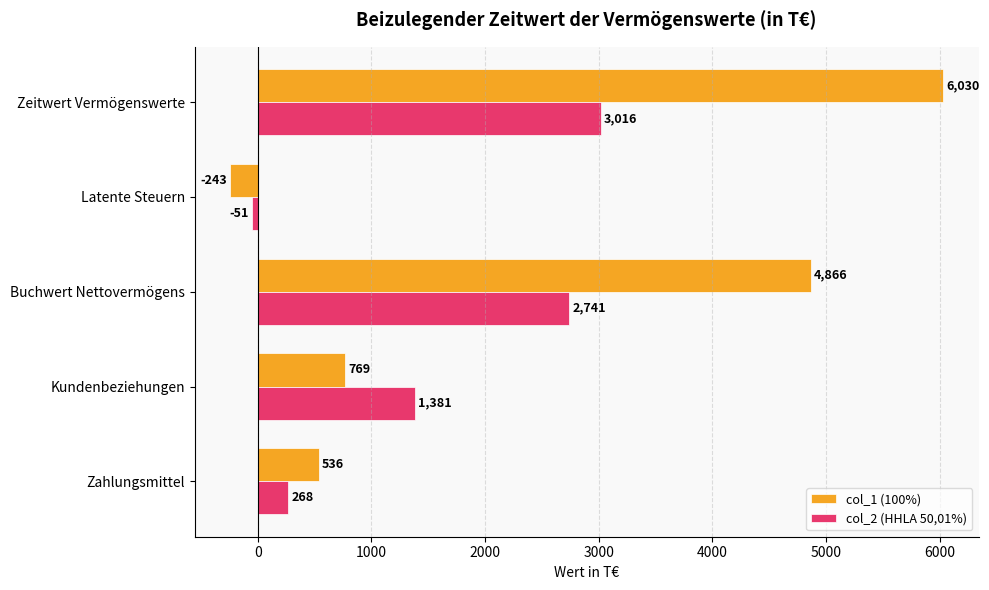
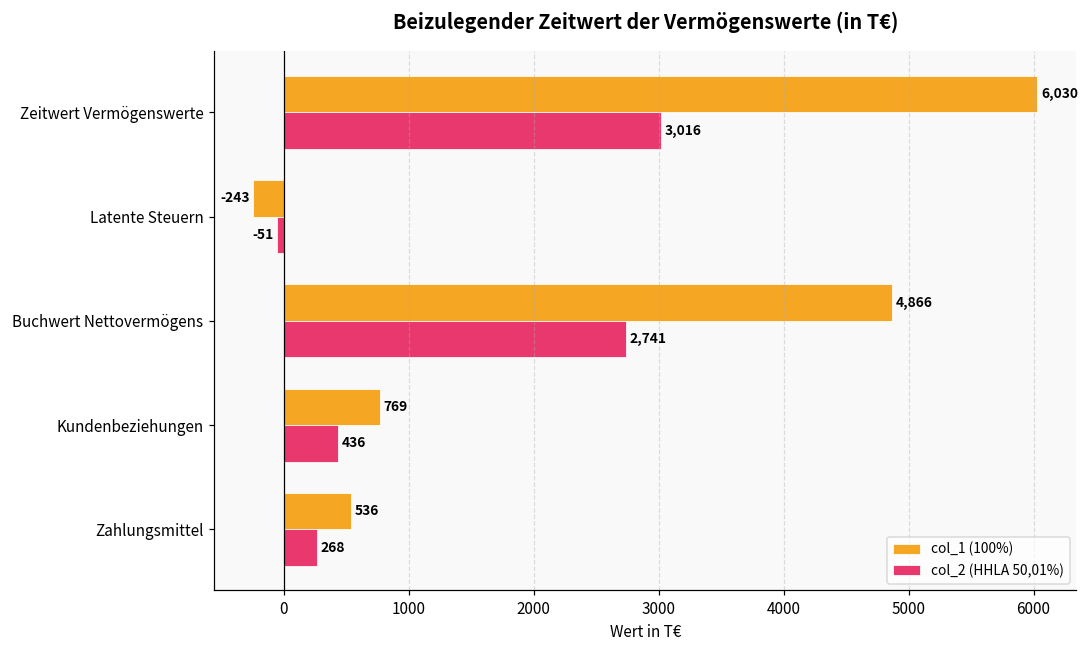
  {
    "col_1 (100%)": {
      "Zeitwert Vermögenswerte": "6,030",
      "Latente Steuern": "-243",
      "Buchwert Nettovermögens": "4,866",
      "Kundenbeziehungen": "769",
      "Zahlungsmittel": "536"
    },
    "col_2 (HHLA 50,01%)": {
      "Zeitwert Vermögenswerte": "3,016",
      "Latente Steuern": "-51",
      "Buchwert Nettovermögens": "2,741",
-     "Kundenbeziehungen": "1,381",
+     "Kundenbeziehungen": "436",
      "Zahlungsmittel": "268"
    }
  }
